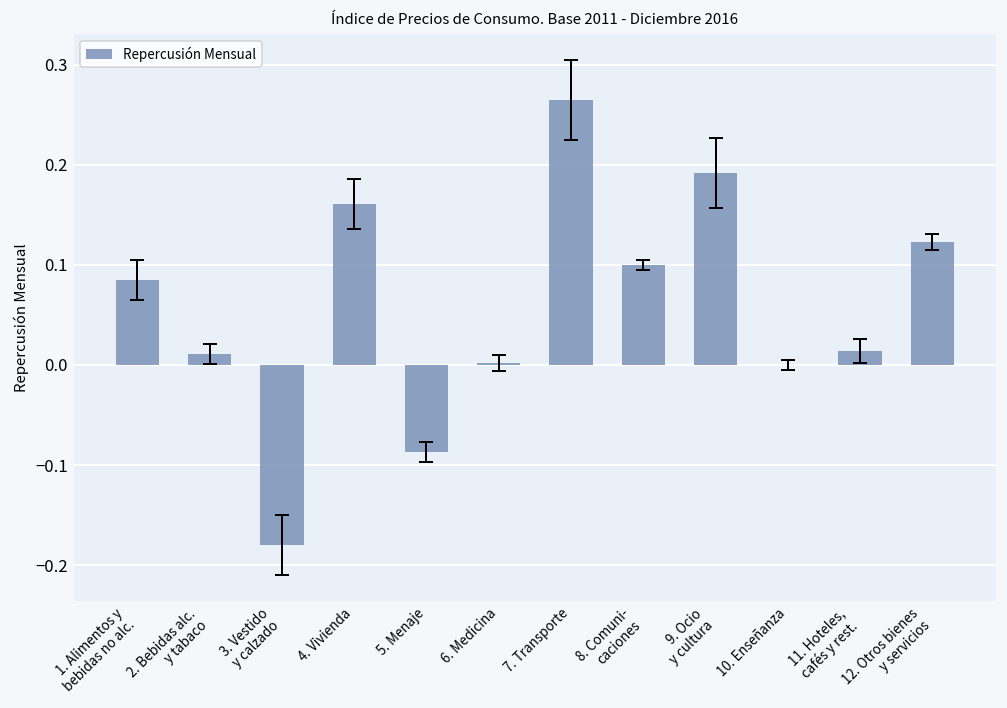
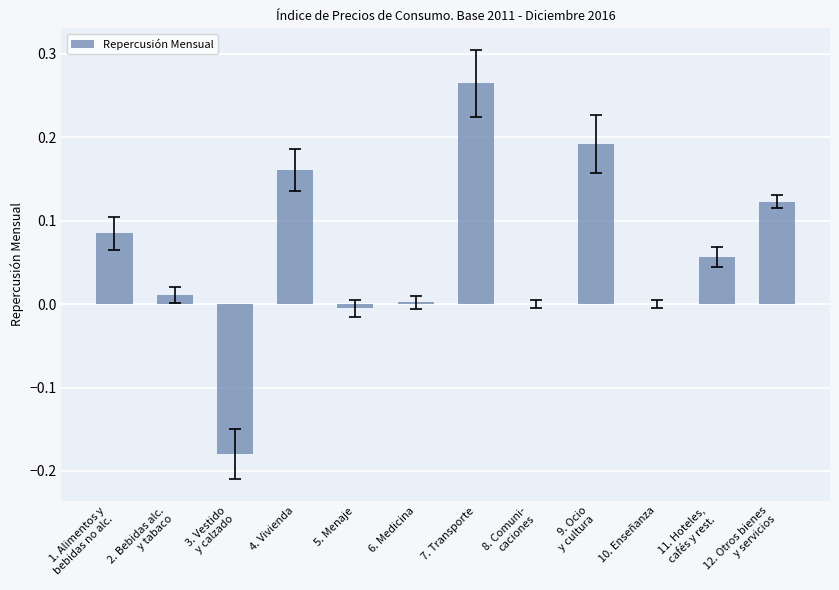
  {
    "Repercusión Mensual": {
      "1. Alimentos y bebidas no alc.": 0.09,
      "2. Bebidas alc. y tabaco": 0.01,
      "3. Vestido y calzado": -0.18,
      "4. Vivienda": 0.16,
-     "5. Menaje": -0.09,
+     "5. Menaje": -0.01,
      "7. Transporte": 0.27,
-     "8. Comuni- caciones": 0.1,
+     "8. Comuni- caciones": 0.0,
      "9. Ocio y cultura": 0.19,
      "10. Enseñanza": 0.00,
-     "11. Hoteles, cafés y rest.": 0.01,
+     "11. Hoteles, cafés y rest.": 0.06,
      "12. Otros bienes y servicios": 0.12
    }
  }
